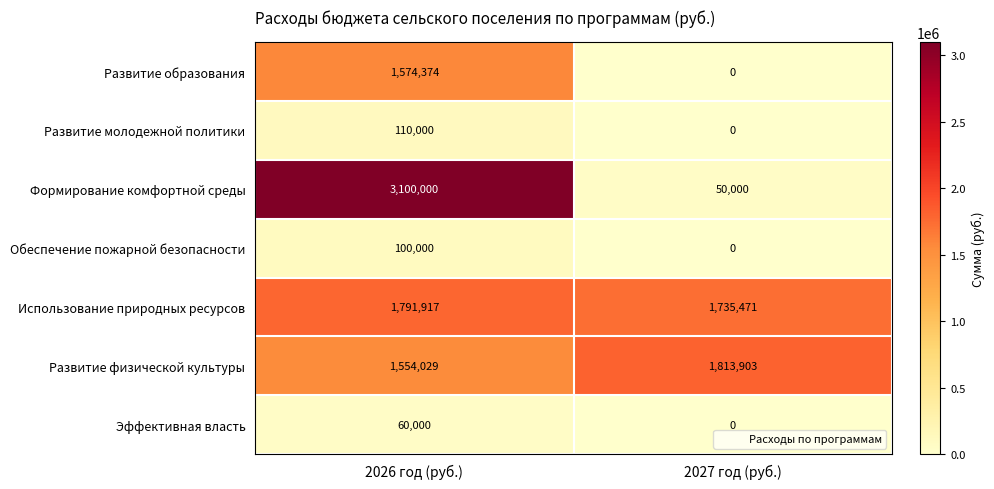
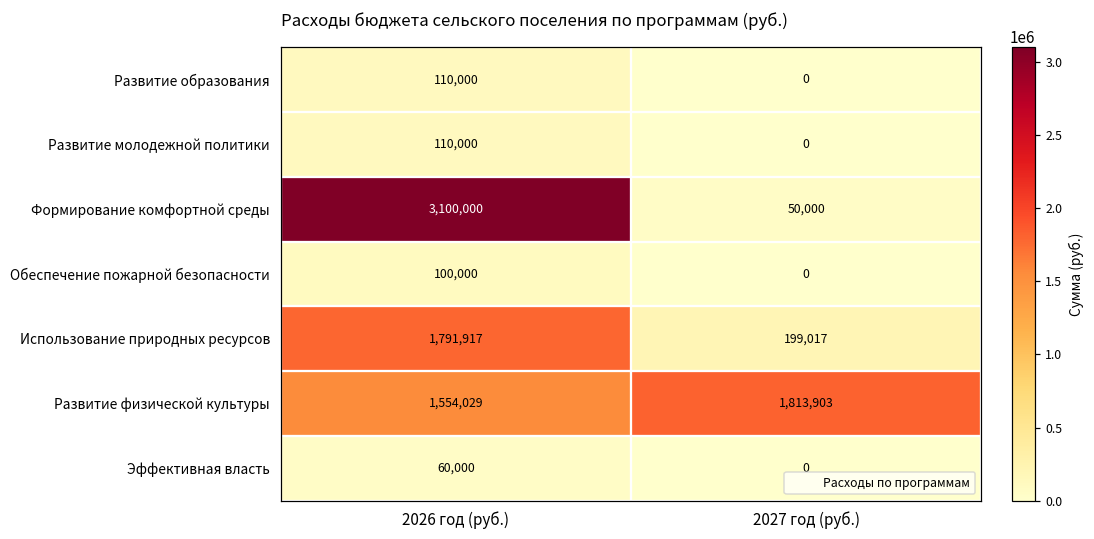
  {
    "Развитие образования": {
-     "2026 год (руб.)": "1,574,374",
+     "2026 год (руб.)": "110,000",
      "2027 год (руб.)": "0"
    },
    "Развитие молодежной политики": {
      "2026 год (руб.)": "110,000",
      "2027 год (руб.)": "0"
    },
    "Формирование комфортной среды": {
      "2026 год (руб.)": "3,100,000",
      "2027 год (руб.)": "50,000"
    },
    "Обеспечение пожарной безопасности": {
      "2026 год (руб.)": "100,000",
      "2027 год (руб.)": "0"
    },
    "Использование природных ресурсов": {
      "2026 год (руб.)": "1,791,917",
-     "2027 год (руб.)": "1,735,471"
+     "2027 год (руб.)": "199,017"
    },
    "Развитие физической культуры": {
      "2026 год (руб.)": "1,554,029",
      "2027 год (руб.)": "1,813,903"
    },
    "Эффективная власть": {
      "2026 год (руб.)": "60,000"
    }
  }
